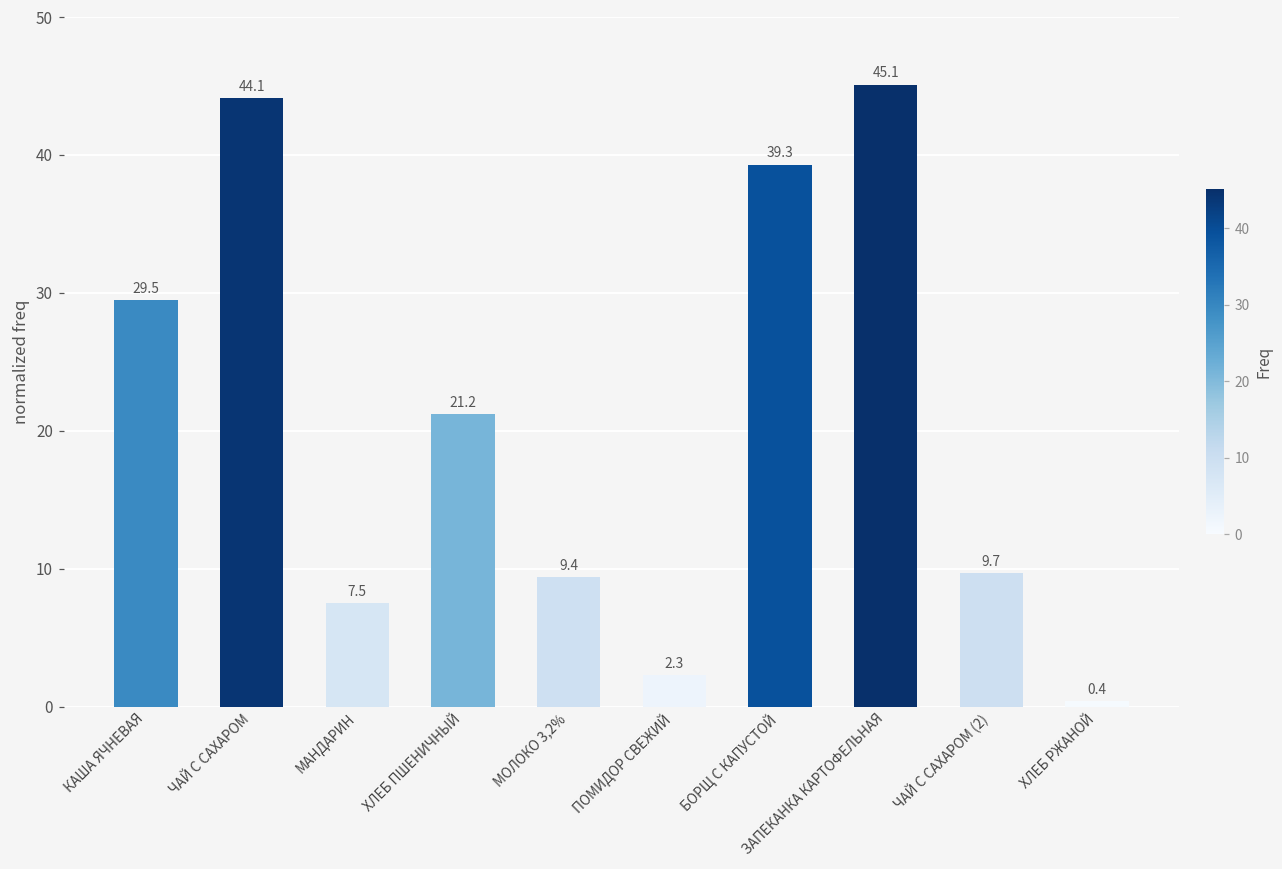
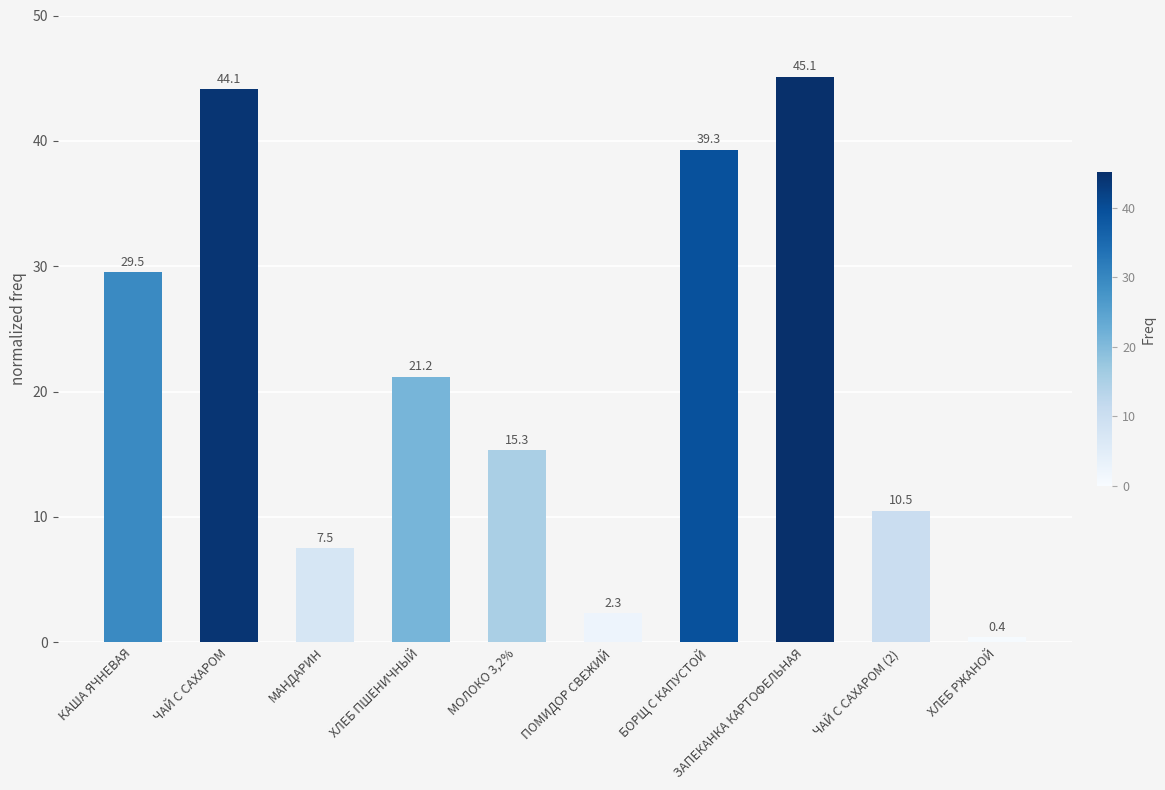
  {
    "КАША ЯЧНЕВАЯ": 29.5,
    "ЧАЙ С САХАРОМ": 44.1,
    "МАНДАРИН": 7.5,
    "ХЛЕБ ПШЕНИЧНЫЙ": 21.2,
-   "МОЛОКО 3,2%": 9.4,
+   "МОЛОКО 3,2%": 15.3,
    "ПОМИДОР СВЕЖИЙ": 2.3,
    "БОРЩ С КАПУСТОЙ": 39.3,
    "ЗАПЕКАНКА КАРТОФЕЛЬНАЯ": 45.1,
-   "ЧАЙ С САХАРОМ (2)": 9.7,
+   "ЧАЙ С САХАРОМ (2)": 10.5,
    "ХЛЕБ РЖАНОЙ": 0.4
  }
